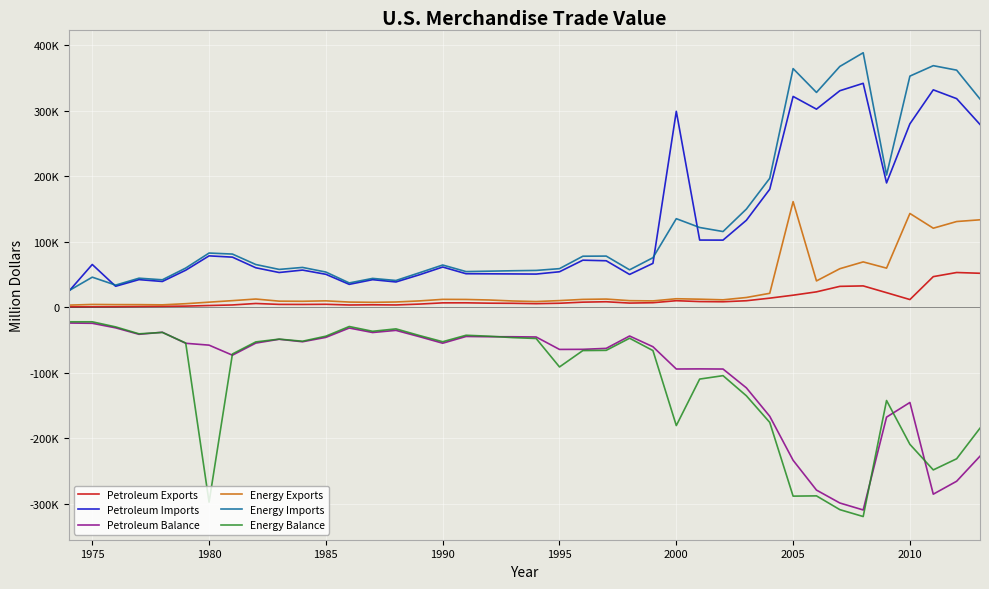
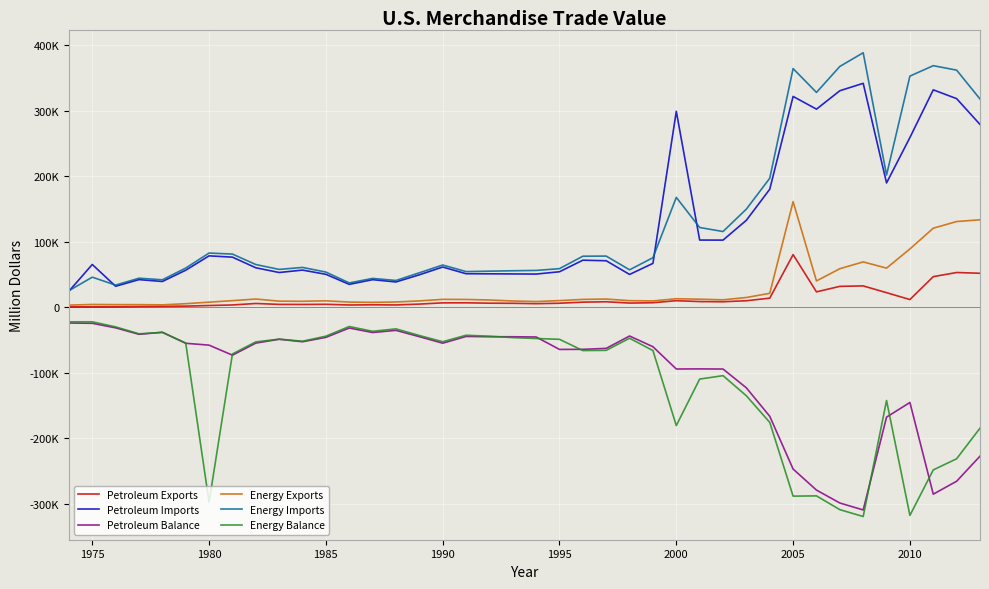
  {
    "Petroleum Exports": {
      "1980": 0,
      "1985": 0,
      "1990": 10000,
      "1995": 10000,
-     "2005": 20000,
+     "2005": 80000,
      "2010": 10000
    },
    "Petroleum Imports": {
      "1975": 70000,
      "1980": 80000,
      "1995": 50000,
      "2000": 300000,
      "2005": 320000,
-     "2010": 280000
+     "2010": 260000
    },
    "Petroleum Balance": {
      "1980": -60000,
      "1995": -60000,
      "2000": -90000,
-     "2005": -230000,
+     "2005": -250000,
      "2010": -150000
    },
    "Energy Exports": {
      "1980": 10000,
      "1985": 10000,
      "1990": 10000,
      "1995": 10000,
      "2005": 160000,
-     "2010": 140000
+     "2010": 90000
    },
    "Energy Imports": {
      "1975": 50000,
      "1980": 80000,
      "1995": 60000,
-     "2000": 140000,
+     "2000": 170000,
      "2005": 360000,
      "2010": 350000
    },
    "Energy Balance": {
-     "1995": -90000,
+     "1995": -50000,
      "2000": -180000,
      "2005": -290000,
-     "2010": -210000
+     "2010": -320000
    }
  }
